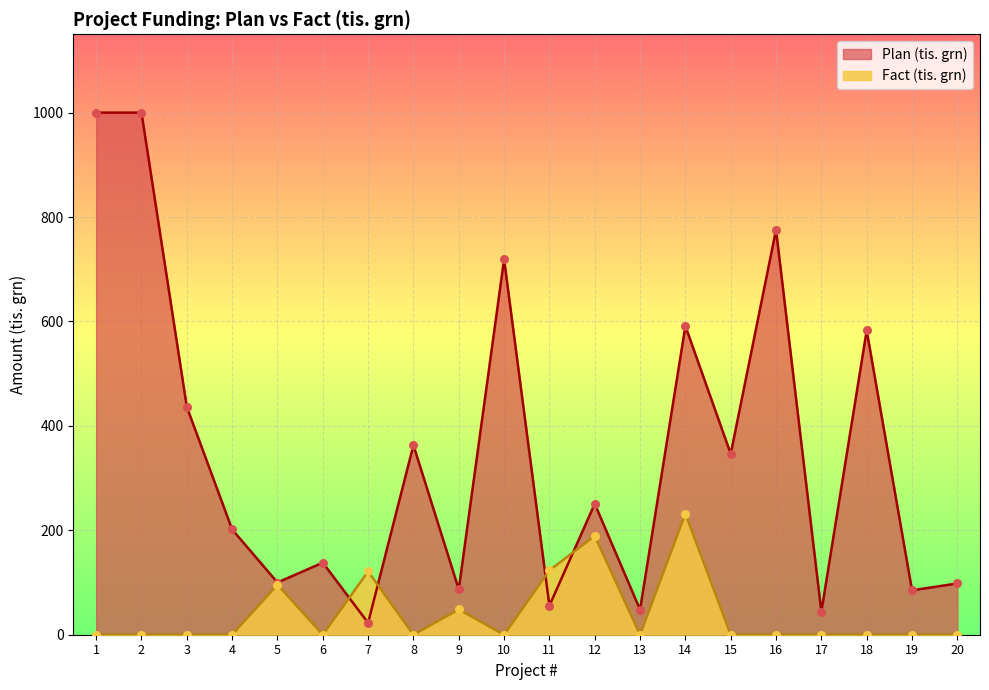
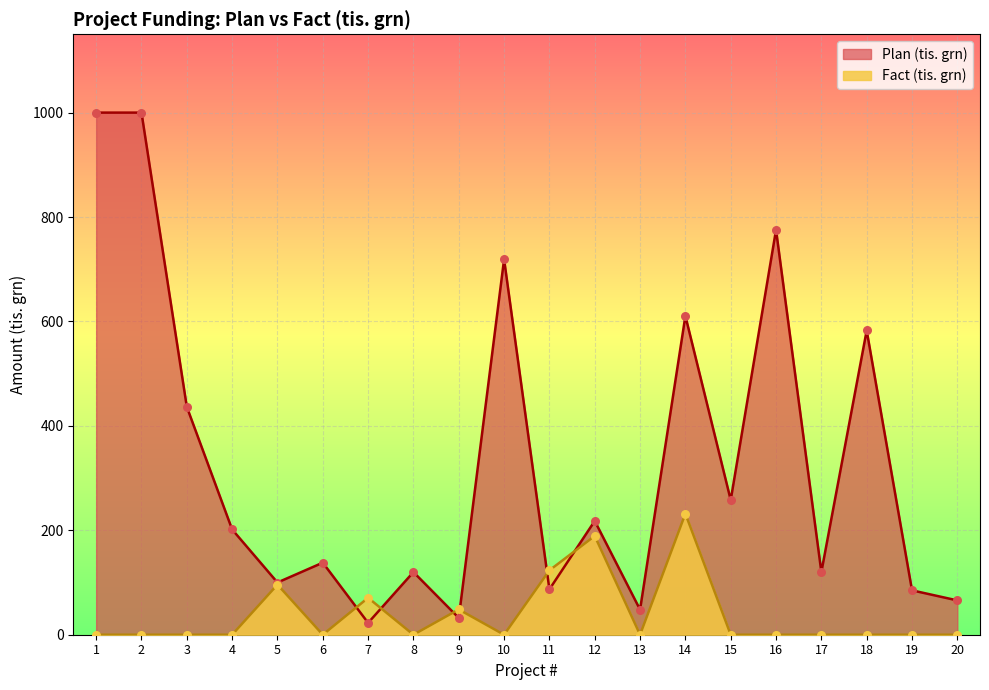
  {
    "Plan (tis. grn)": {
      "1": 1000,
      "2": 1000,
      "3": 440,
      "4": 200,
      "6": 140,
      "7": 20,
-     "8": 360,
-     "9": 90,
+     "8": 120,
+     "9": 30,
      "10": 720,
-     "11": 60,
-     "12": 250,
+     "11": 90,
+     "12": 220,
      "13": 50,
-     "14": 590,
-     "15": 350,
+     "14": 610,
+     "15": 260,
      "16": 780,
-     "17": 40,
+     "17": 120,
      "18": 580,
      "19": 90,
-     "20": 100
+     "20": 70
    },
    "Fact (tis. grn)": {
      "1": 0,
      "2": 0,
      "3": 0,
      "4": 0,
      "6": 0,
-     "7": 120,
+     "7": 70,
      "8": 0,
      "9": 50,
      "10": 0,
      "11": 120,
      "12": 190,
      "13": 0,
      "14": 230,
      "15": 0,
      "16": 0,
      "17": 0,
      "18": 0,
      "19": 0,
      "20": 0
    }
  }
